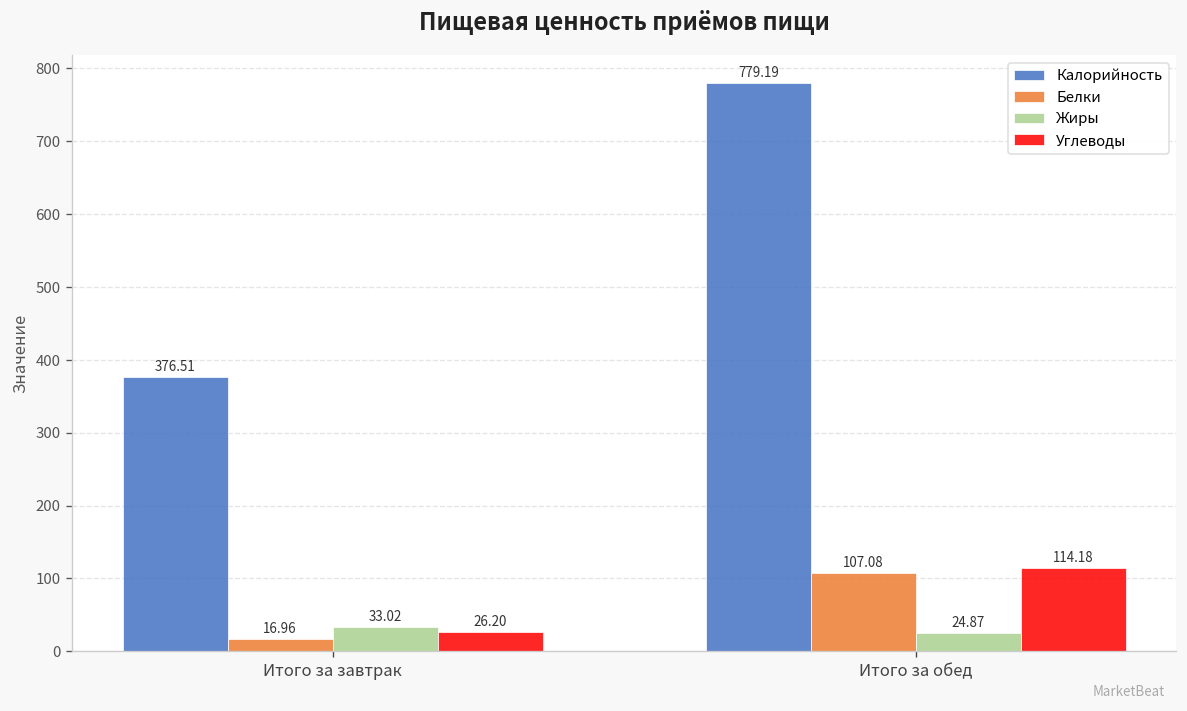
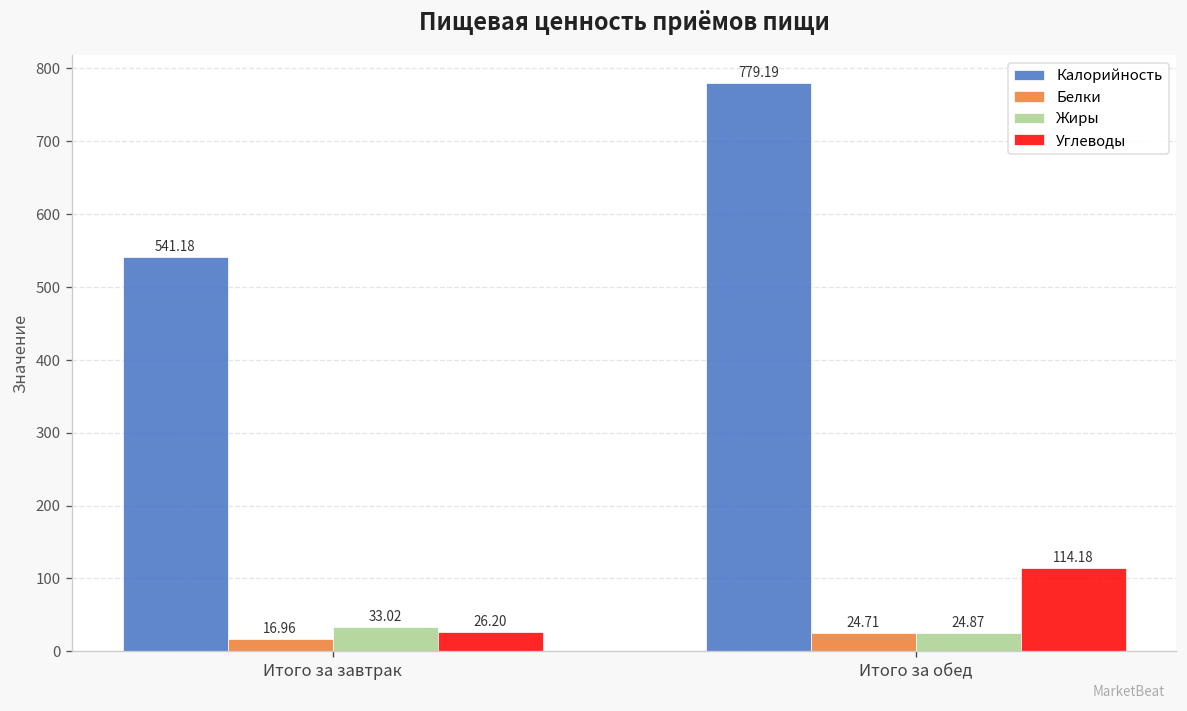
  {
    "Калорийность": {
-     "Итого за завтрак": 376.51,
+     "Итого за завтрак": 541.18,
      "Итого за обед": 779.19
    },
    "Белки": {
      "Итого за завтрак": 16.96,
-     "Итого за обед": 107.08
+     "Итого за обед": 24.71
    },
    "Жиры": {
      "Итого за завтрак": 33.02,
      "Итого за обед": 24.87
    },
    "Углеводы": {
      "Итого за завтрак": 26.20,
      "Итого за обед": 114.18
    }
  }
